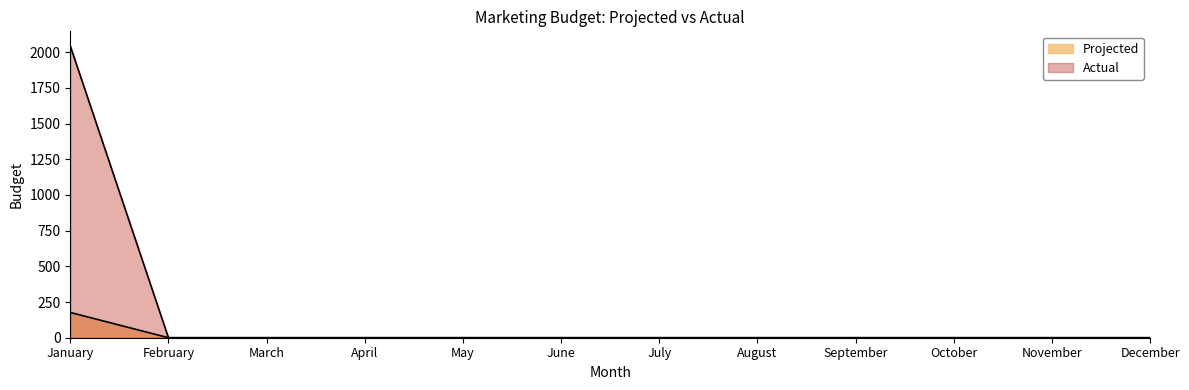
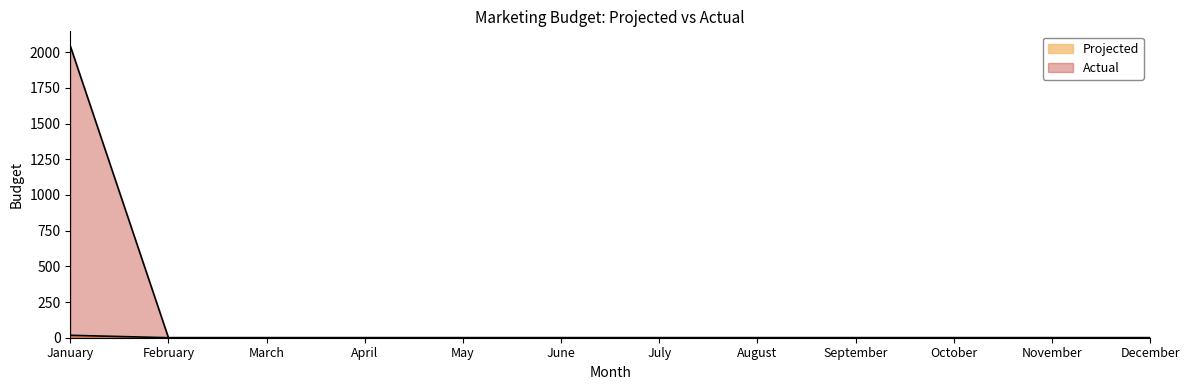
  {
    "Projected": {
-     "January": 180
+     "January": 20
    },
    "Actual": {
      "January": 2040
    }
  }
